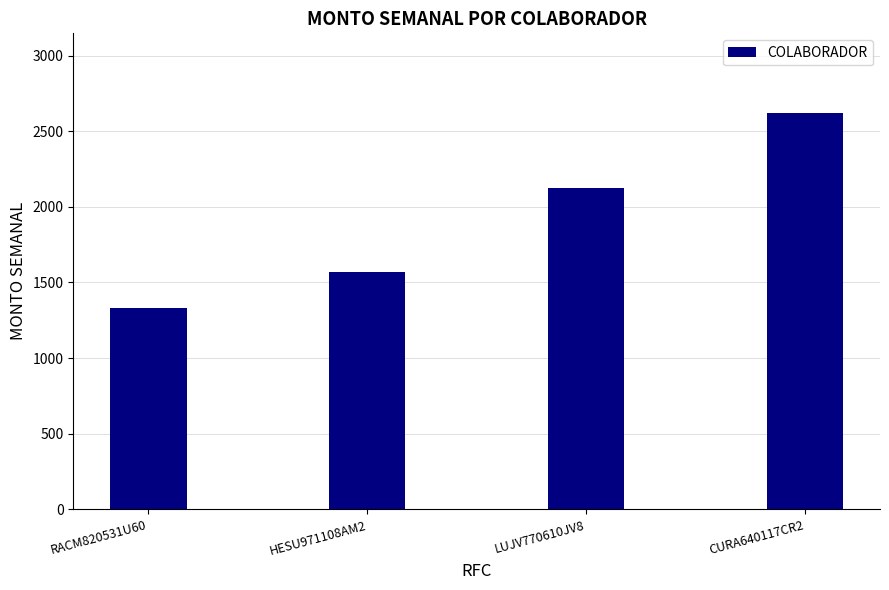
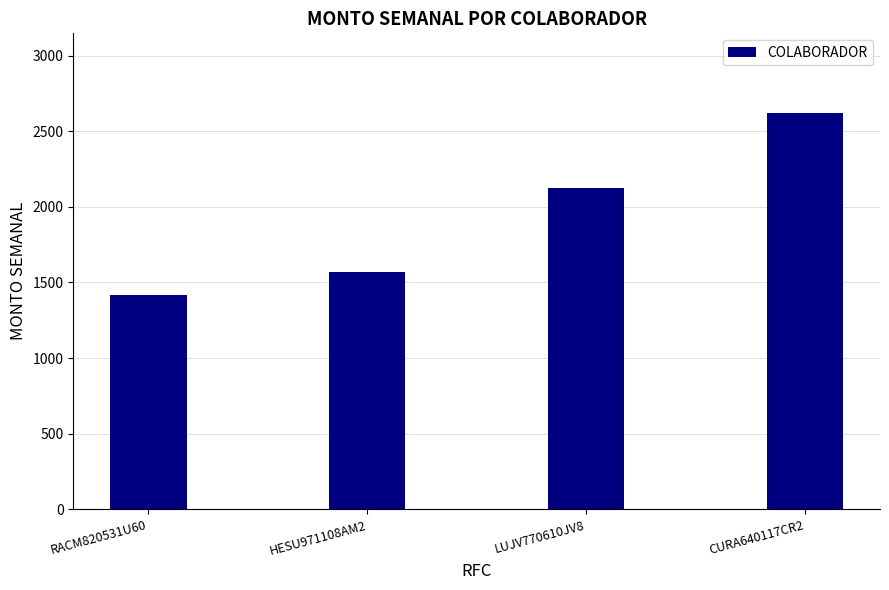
  {
-   "RACM820531U60": 1330,
+   "RACM820531U60": 1420,
    "HESU971108AM2": 1570,
    "LUJV770610JV8": 2120,
    "CURA640117CR2": 2620
  }
